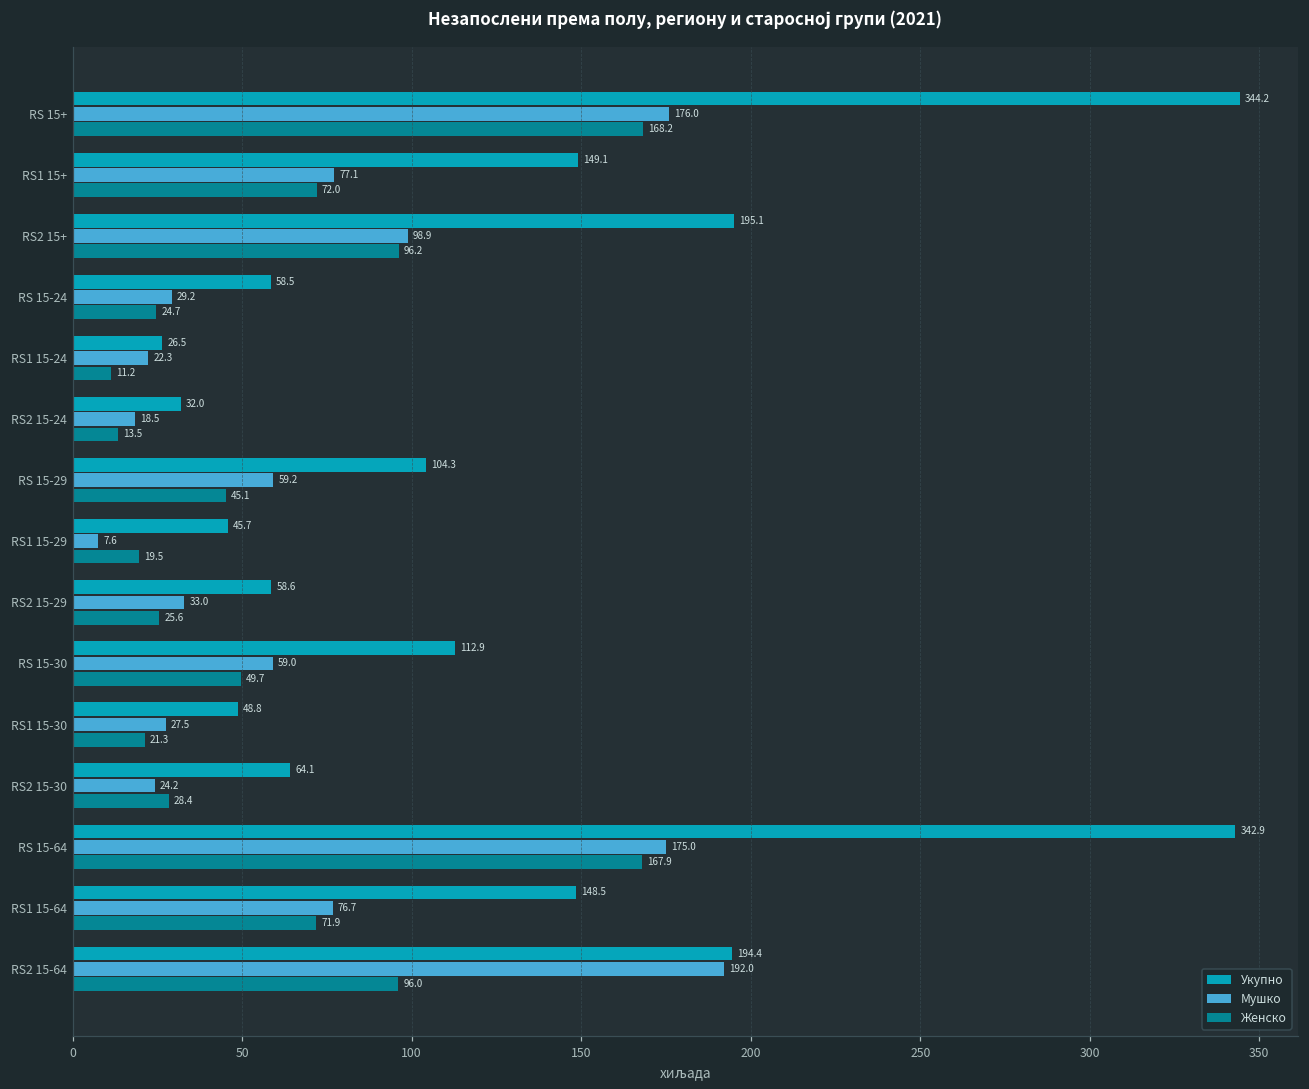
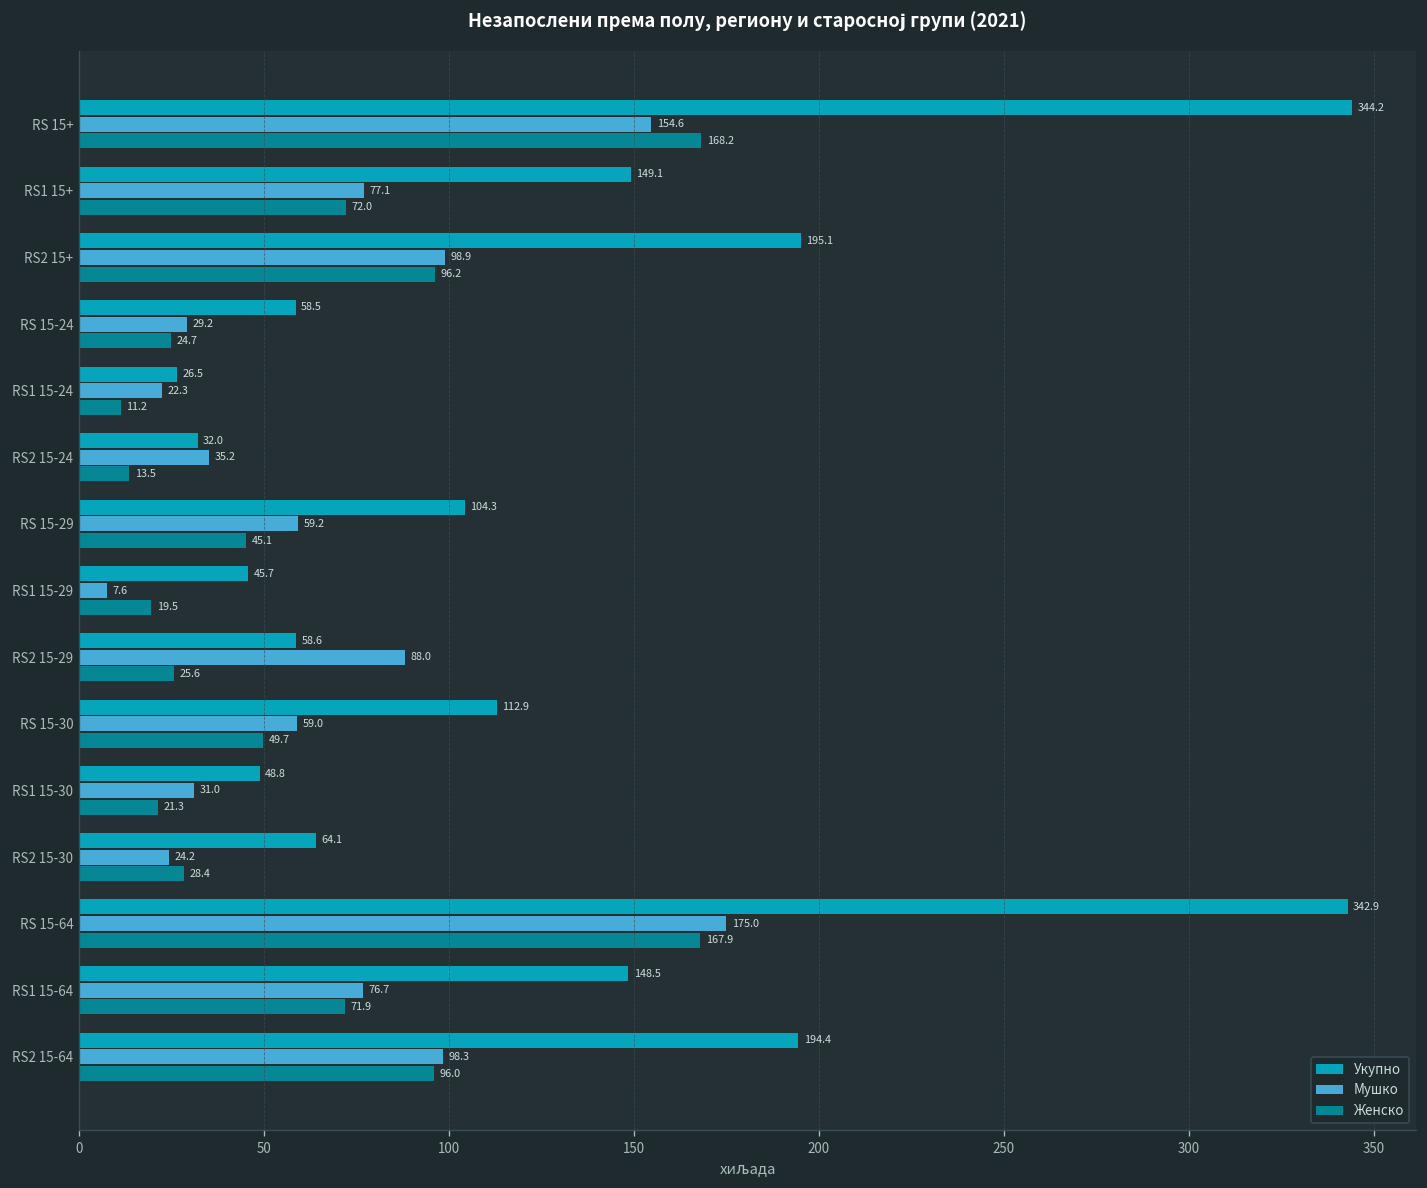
  {
    "Мушко": {
-     "RS 15+": 176.0,
+     "RS 15+": 154.6,
      "RS1 15+": 77.1,
      "RS2 15+": 98.9,
      "RS 15-24": 29.2,
      "RS1 15-24": 22.3,
-     "RS2 15-24": 18.5,
+     "RS2 15-24": 35.2,
      "RS 15-29": 59.2,
      "RS1 15-29": 7.6,
-     "RS2 15-29": 33.0,
+     "RS2 15-29": 88.0,
      "RS 15-30": 59.0,
-     "RS1 15-30": 27.5,
+     "RS1 15-30": 31.0,
      "RS2 15-30": 24.2,
      "RS 15-64": 175.0,
      "RS1 15-64": 76.7,
-     "RS2 15-64": 192.0
+     "RS2 15-64": 98.3
    }
  }
